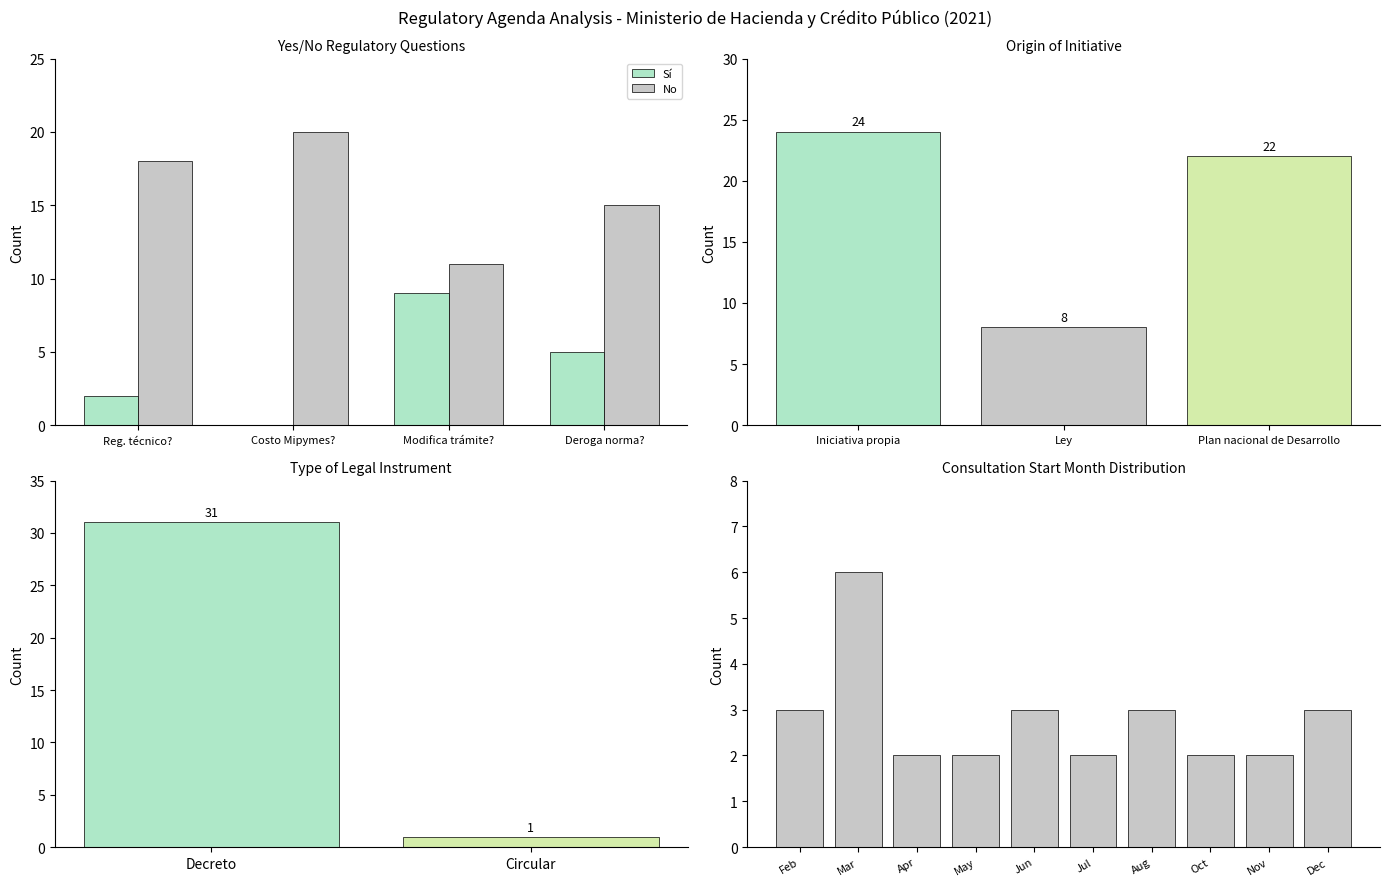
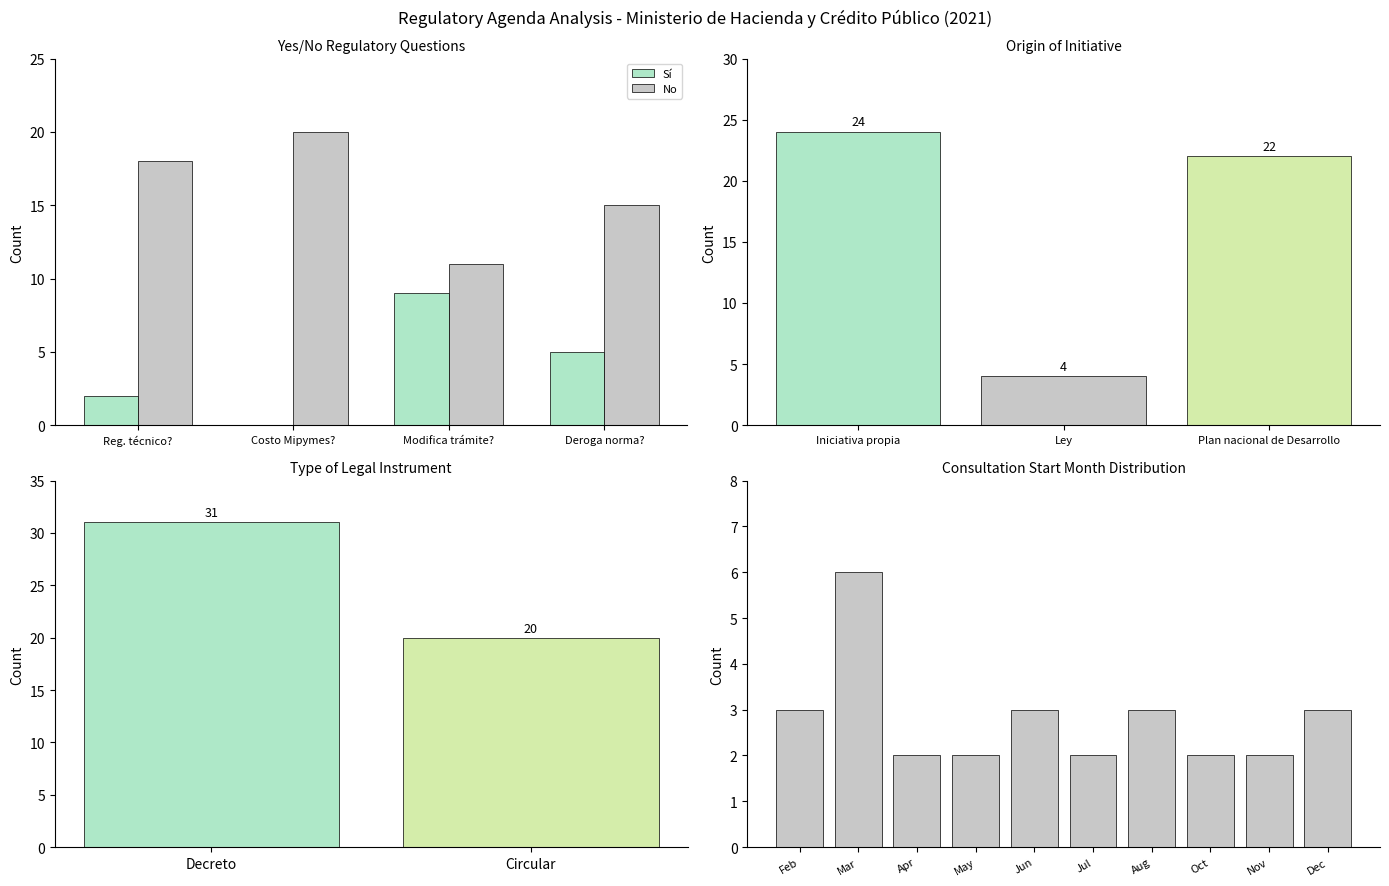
  {
    "Origin of Initiative": {
      "Iniciativa propia": 24,
-     "Ley": 8,
+     "Ley": 4,
      "Plan nacional de Desarrollo": 22
    },
    "Type of Legal Instrument": {
      "Decreto": 31,
-     "Circular": 1
+     "Circular": 20
    },
    "Consultation Start Month Distribution": {
      "Feb": 3.0,
      "Mar": 6.0,
      "Apr": 2.0,
      "May": 2.0,
      "Jun": 3.0,
      "Jul": 2.0,
      "Aug": 3.0,
      "Oct": 2.0,
      "Nov": 2.0,
      "Dec": 3.0
    }
  }
